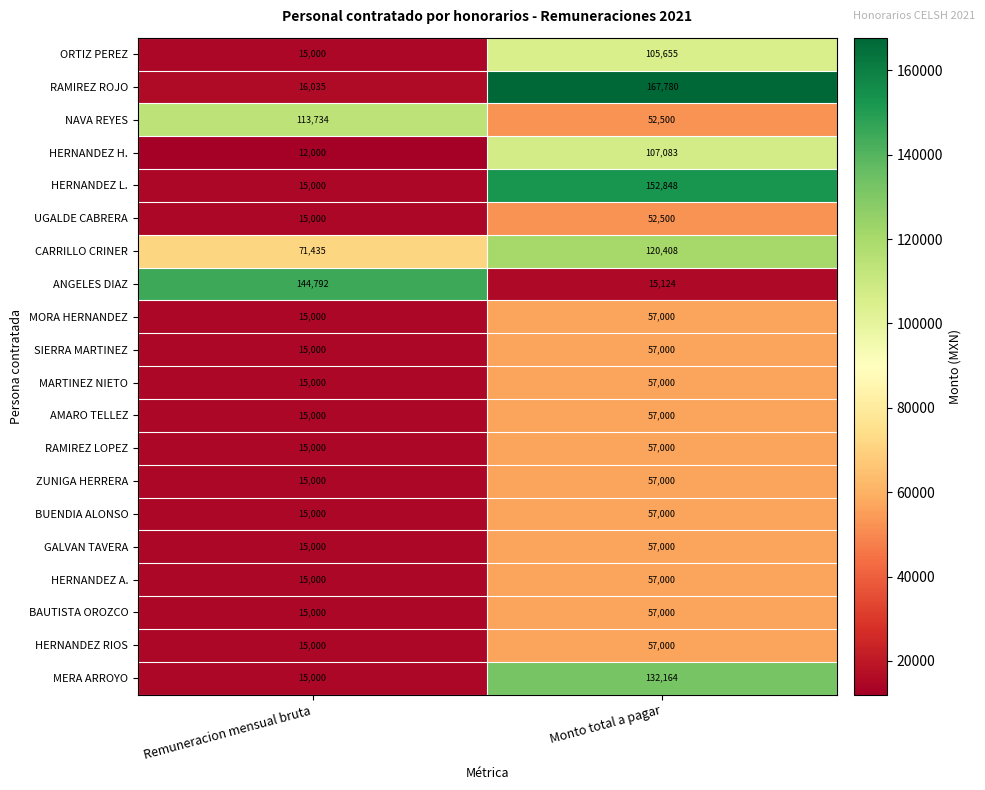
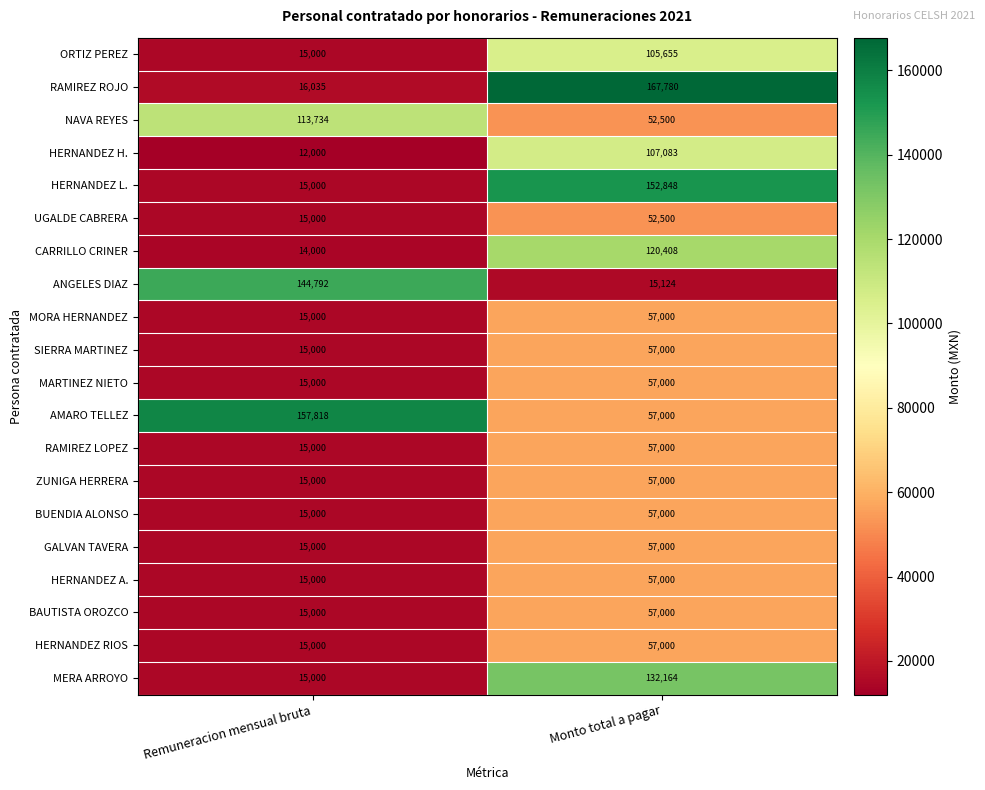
  {
    "ORTIZ PEREZ": {
      "Remuneracion mensual bruta": "15,000",
      "Monto total a pagar": "105,655"
    },
    "RAMIREZ ROJO": {
      "Remuneracion mensual bruta": "16,035",
      "Monto total a pagar": "167,780"
    },
    "NAVA REYES": {
      "Remuneracion mensual bruta": "113,734",
      "Monto total a pagar": "52,500"
    },
    "HERNANDEZ H.": {
      "Remuneracion mensual bruta": "12,000",
      "Monto total a pagar": "107,083"
    },
    "HERNANDEZ L.": {
      "Remuneracion mensual bruta": "15,000",
      "Monto total a pagar": "152,848"
    },
    "UGALDE CABRERA": {
      "Remuneracion mensual bruta": "15,000",
      "Monto total a pagar": "52,500"
    },
    "CARRILLO CRINER": {
-     "Remuneracion mensual bruta": "71,435",
+     "Remuneracion mensual bruta": "14,000",
      "Monto total a pagar": "120,408"
    },
    "ANGELES DIAZ": {
      "Remuneracion mensual bruta": "144,792",
      "Monto total a pagar": "15,124"
    },
    "MORA HERNANDEZ": {
      "Remuneracion mensual bruta": "15,000",
      "Monto total a pagar": "57,000"
    },
    "SIERRA MARTINEZ": {
      "Remuneracion mensual bruta": "15,000",
      "Monto total a pagar": "57,000"
    },
    "MARTINEZ NIETO": {
      "Remuneracion mensual bruta": "15,000",
      "Monto total a pagar": "57,000"
    },
    "AMARO TELLEZ": {
-     "Remuneracion mensual bruta": "15,000",
+     "Remuneracion mensual bruta": "157,818",
      "Monto total a pagar": "57,000"
    },
    "RAMIREZ LOPEZ": {
      "Remuneracion mensual bruta": "15,000",
      "Monto total a pagar": "57,000"
    },
    "ZUNIGA HERRERA": {
      "Remuneracion mensual bruta": "15,000",
      "Monto total a pagar": "57,000"
    },
    "BUENDIA ALONSO": {
      "Remuneracion mensual bruta": "15,000",
      "Monto total a pagar": "57,000"
    },
    "GALVAN TAVERA": {
      "Remuneracion mensual bruta": "15,000",
      "Monto total a pagar": "57,000"
    },
    "HERNANDEZ A.": {
      "Remuneracion mensual bruta": "15,000",
      "Monto total a pagar": "57,000"
    },
    "BAUTISTA OROZCO": {
      "Remuneracion mensual bruta": "15,000",
      "Monto total a pagar": "57,000"
    },
    "HERNANDEZ RIOS": {
      "Remuneracion mensual bruta": "15,000",
      "Monto total a pagar": "57,000"
    },
    "MERA ARROYO": {
      "Remuneracion mensual bruta": "15,000",
      "Monto total a pagar": "132,164"
    }
  }
